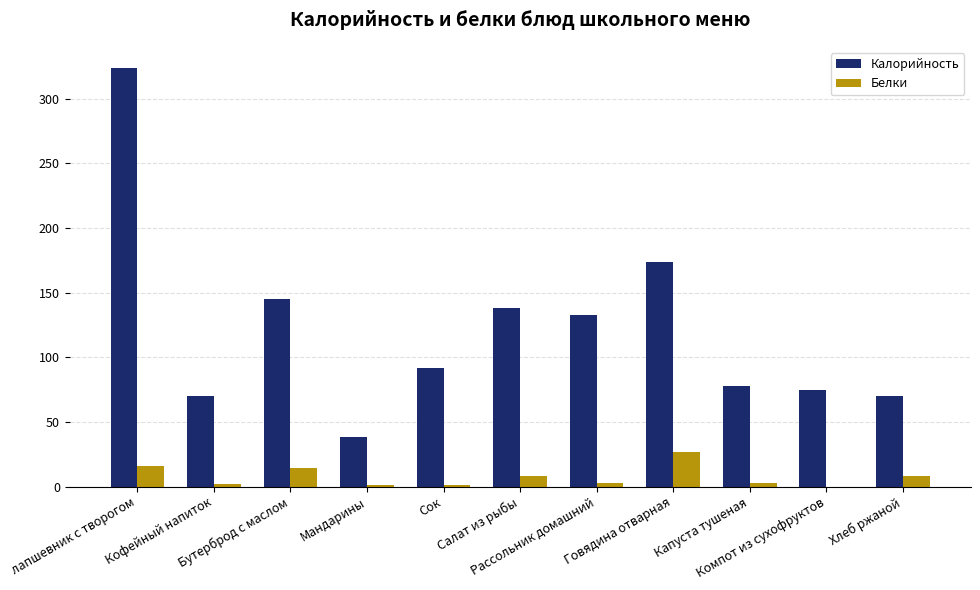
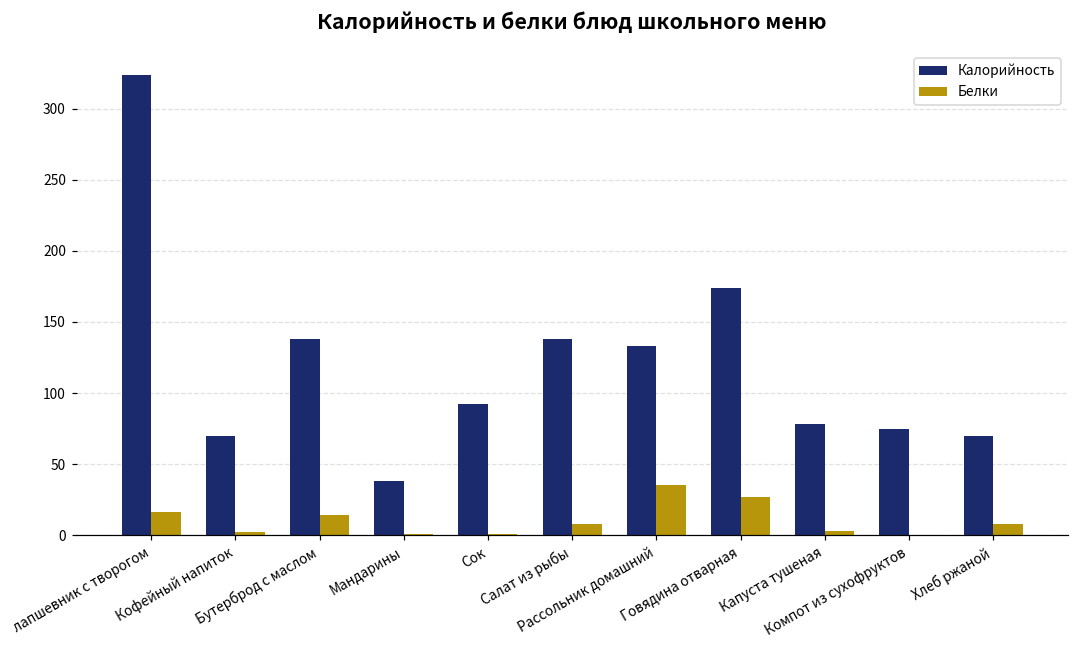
  {
    "Калорийность": {
      "лапшевник с творогом": 324,
      "Кофейный напиток": 70,
-     "Бутерброд с маслом": 145,
+     "Бутерброд с маслом": 138,
      "Мандарины": 38,
      "Сок": 92,
      "Салат из рыбы": 138,
      "Рассольник домашний": 133,
      "Говядина отварная": 174,
      "Капуста тушеная": 78,
      "Компот из сухофруктов": 75,
      "Хлеб ржаной": 70
    },
    "Белки": {
      "лапшевник с творогом": 16,
      "Кофейный напиток": 2,
      "Бутерброд с маслом": 14,
      "Салат из рыбы": 8,
-     "Рассольник домашний": 3,
+     "Рассольник домашний": 35,
      "Говядина отварная": 27,
      "Капуста тушеная": 3,
      "Компот из сухофруктов": 0,
      "Хлеб ржаной": 8
    }
  }
